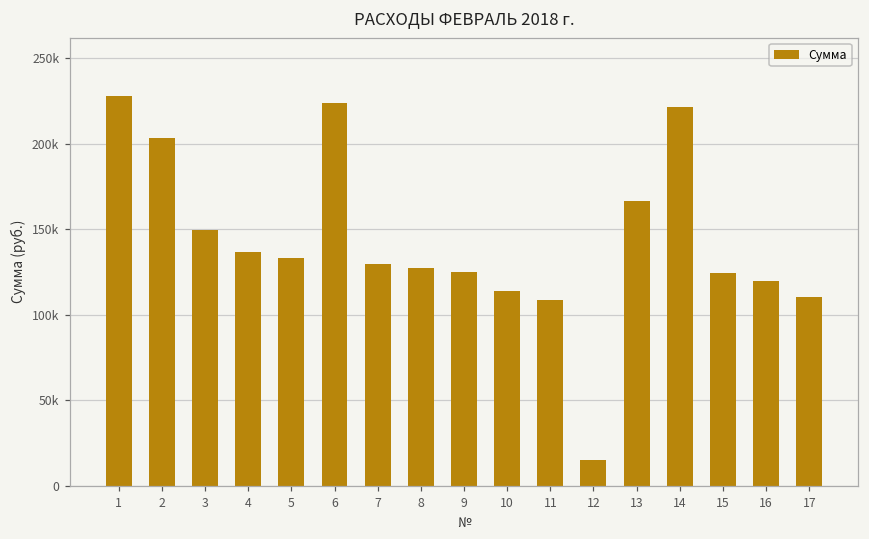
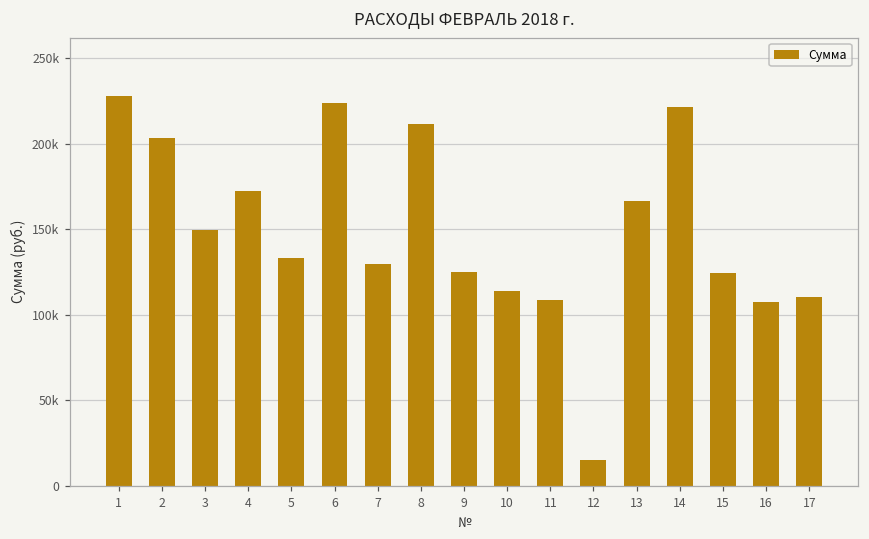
  {
    "1": 228000,
    "2": 204000,
    "3": 150000,
-   "4": 137000,
+   "4": 172000,
    "5": 133000,
    "6": 224000,
    "7": 130000,
-   "8": 127000,
+   "8": 211000,
    "9": 125000,
    "10": 114000,
    "11": 109000,
    "12": 15000,
    "13": 166000,
    "14": 222000,
    "15": 125000,
-   "16": 120000,
+   "16": 108000,
    "17": 111000
  }
